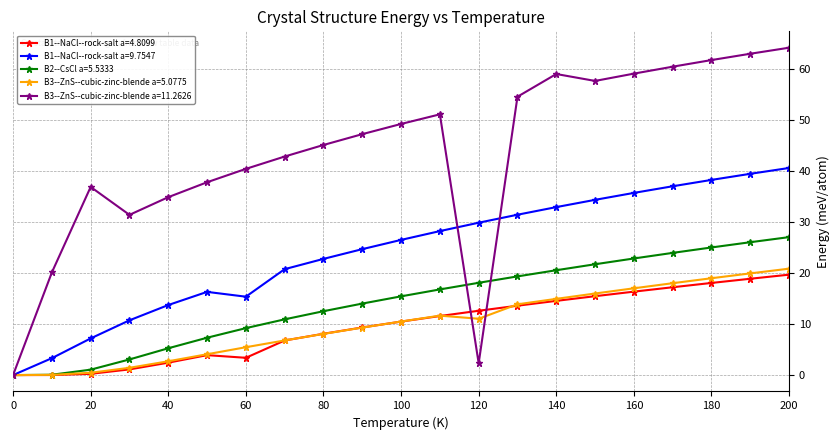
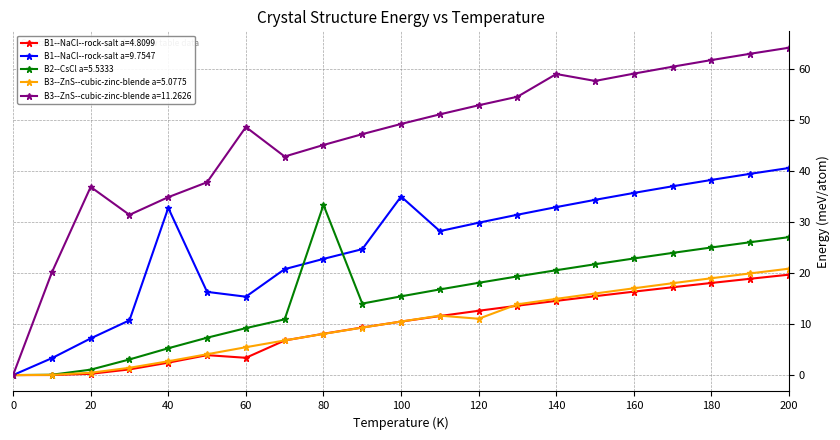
  {
    "B1--NaCl--rock-salt a=4.8099": {
      "60": 3,
      "120": 13,
      "160": 16,
      "180": 18,
      "200": 20
    },
    "B1--NaCl--rock-salt a=9.7547": {
      "20": 7,
-     "40": 14,
+     "40": 33,
      "60": 15,
      "80": 23,
-     "100": 26,
+     "100": 35,
      "120": 30,
      "140": 33,
      "160": 36,
      "180": 38,
      "200": 41
    },
    "B2--CsCl a=5.5333": {
      "20": 1,
      "40": 5,
      "60": 9,
-     "80": 13,
+     "80": 33,
      "100": 15,
      "120": 18,
      "140": 21,
      "160": 23,
      "180": 25,
      "200": 27
    },
    "B3--ZnS--cubic-zinc-blende a=5.0775": {
      "60": 5,
      "120": 11,
      "160": 17,
      "180": 19,
      "200": 21
    },
    "B3--ZnS--cubic-zinc-blende a=11.2626": {
      "20": 37,
      "40": 35,
-     "60": 40,
+     "60": 49,
      "80": 45,
      "100": 49,
-     "120": 2,
+     "120": 53,
      "140": 59,
      "160": 59,
      "180": 62,
      "200": 64
    }
  }
